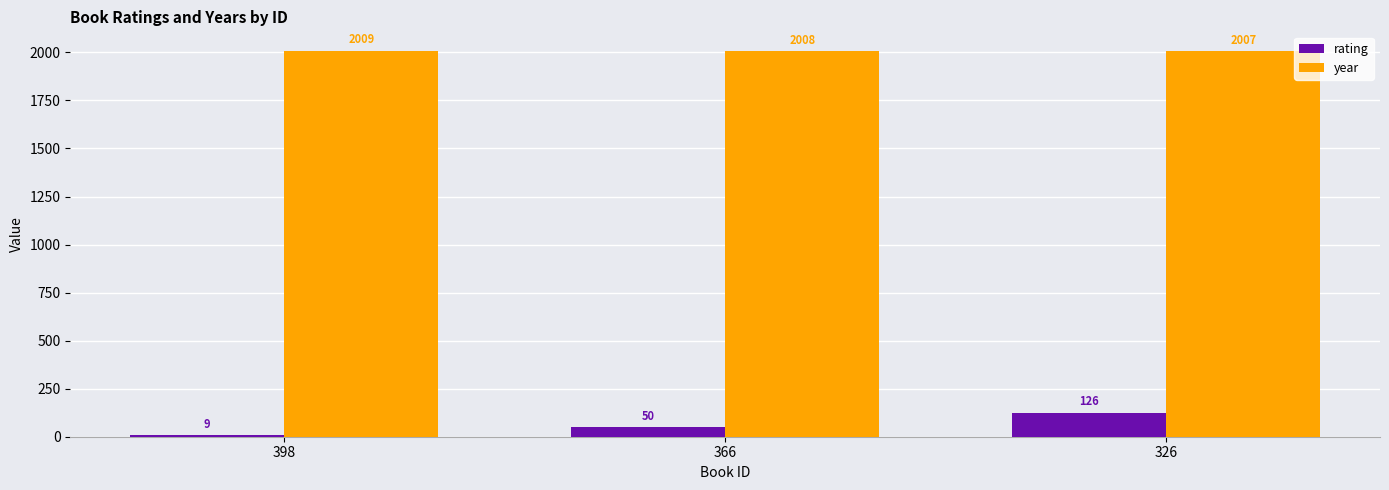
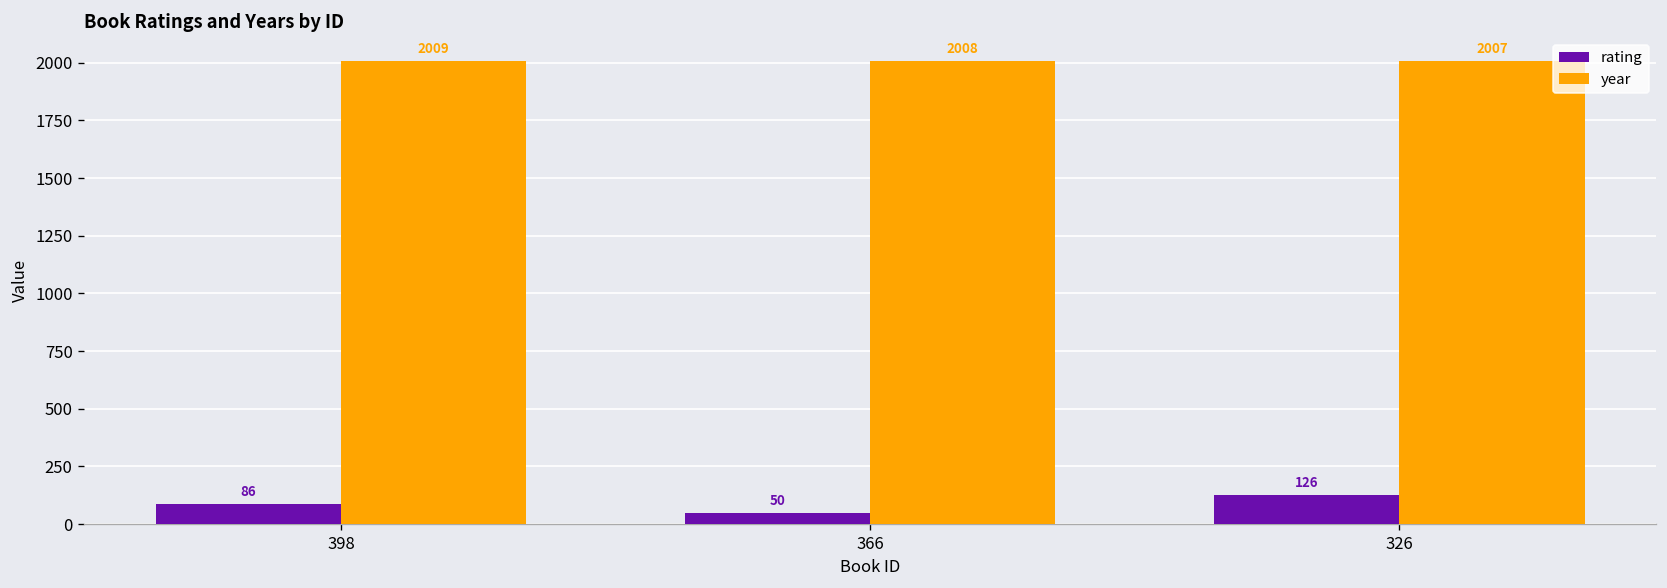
  {
    "rating": {
-     "398": 9,
+     "398": 86,
      "366": 50,
      "326": 126
    },
    "year": {
      "398": 2009,
      "366": 2008,
      "326": 2007
    }
  }
